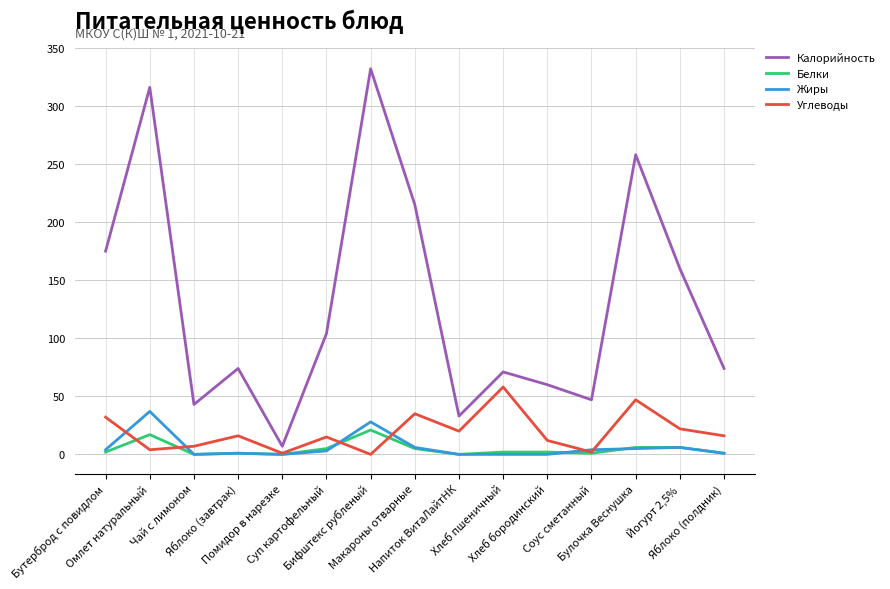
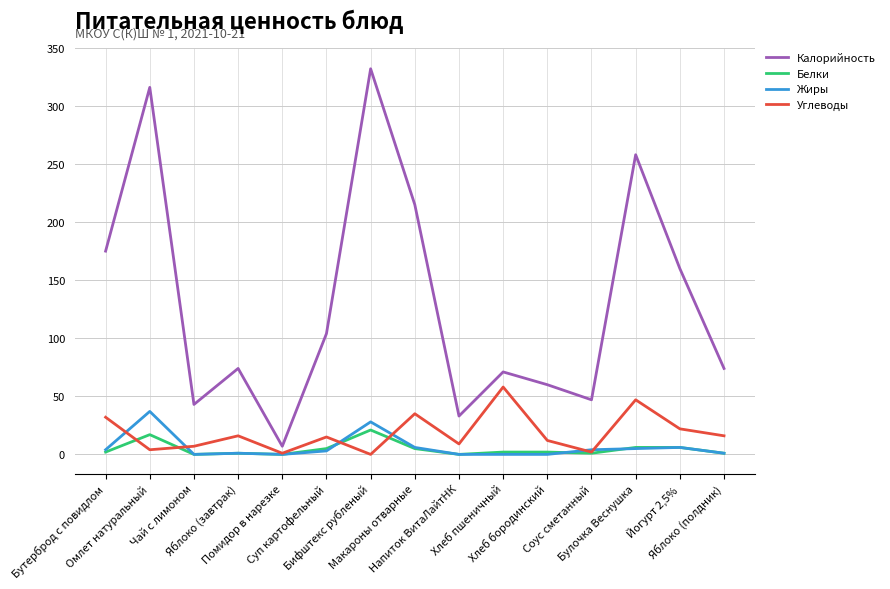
  {
    "Калорийность": {
      "Бутерброд с повидлом": 175,
      "Омлет натуральный": 316,
      "Чай с лимоном": 43,
      "Яблоко (завтрак)": 74,
      "Помидор в нарезке": 7,
      "Суп картофельный": 104,
      "Бифштекс рубленый": 332,
      "Макароны отварные": 215,
      "Напиток ВитаЛайтНК": 33,
      "Хлеб пшеничный": 71,
      "Хлеб бородинский": 60,
      "Соус сметанный": 47,
      "Булочка Веснушка": 258,
      "Йогурт 2,5%": 160,
      "Яблоко (полдник)": 74
    },
    "Белки": {
      "Омлет натуральный": 17,
      "Бифштекс рубленый": 21
    },
    "Жиры": {
      "Омлет натуральный": 37,
      "Бифштекс рубленый": 28
    },
    "Углеводы": {
      "Бутерброд с повидлом": 32,
      "Омлет натуральный": 4,
      "Чай с лимоном": 7,
      "Яблоко (завтрак)": 16,
      "Суп картофельный": 15,
      "Бифштекс рубленый": 0,
      "Макароны отварные": 35,
-     "Напиток ВитаЛайтНК": 20,
+     "Напиток ВитаЛайтНК": 9,
      "Хлеб пшеничный": 58,
      "Хлеб бородинский": 12,
      "Булочка Веснушка": 47,
      "Йогурт 2,5%": 22,
      "Яблоко (полдник)": 16
    }
  }
